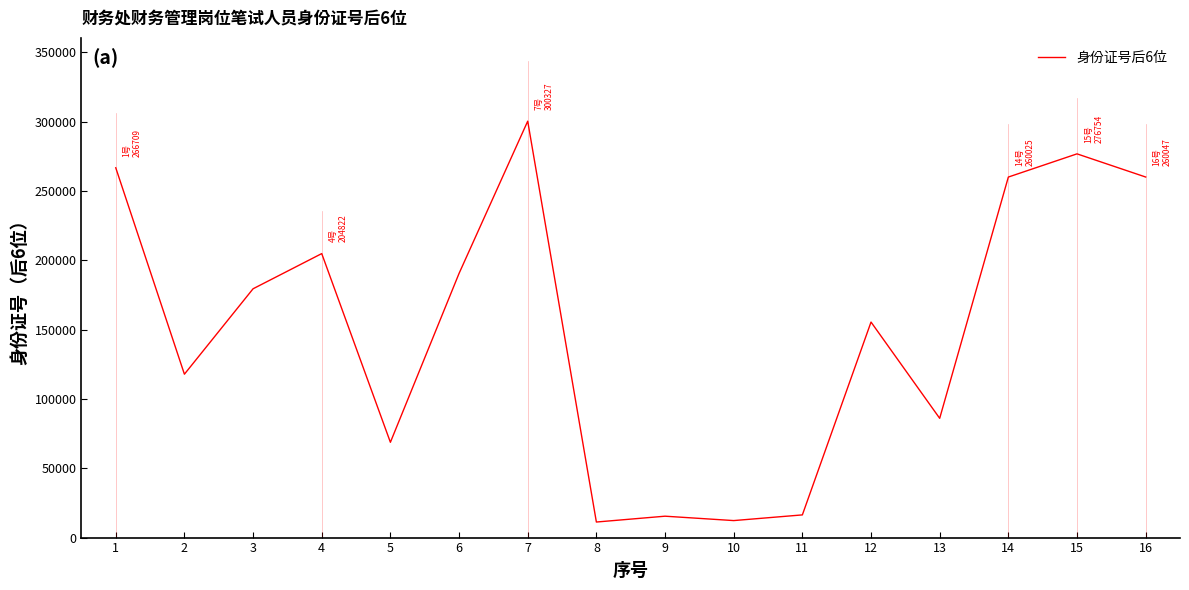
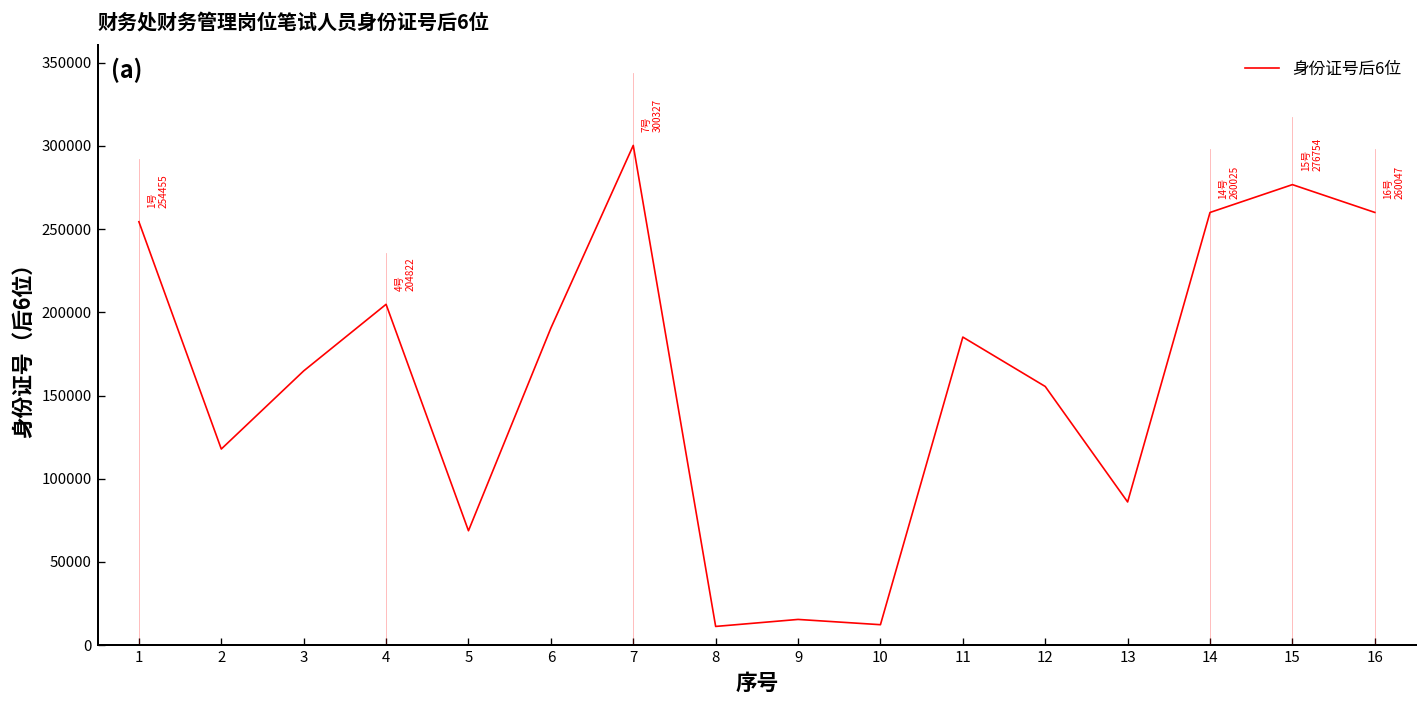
  {
-   "1": 266709,
-   "3": 179000,
+   "1": 254455,
+   "3": 165000,
    "4": 204822,
    "7": 300327,
-   "11": 16000,
+   "11": 185000,
    "14": 260025,
    "15": 276754,
    "16": 260047
  }
